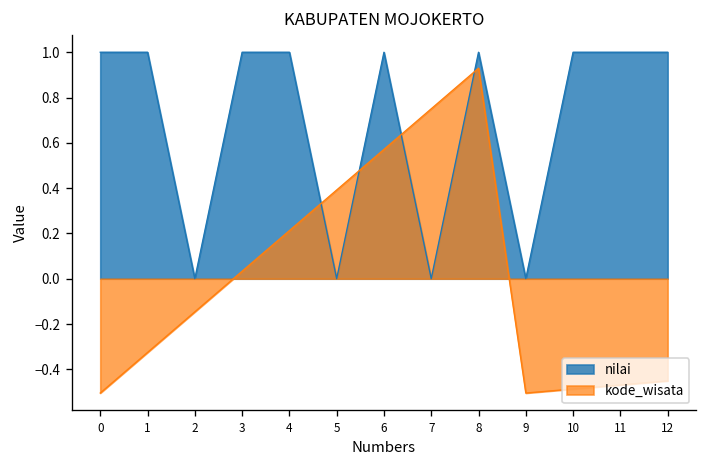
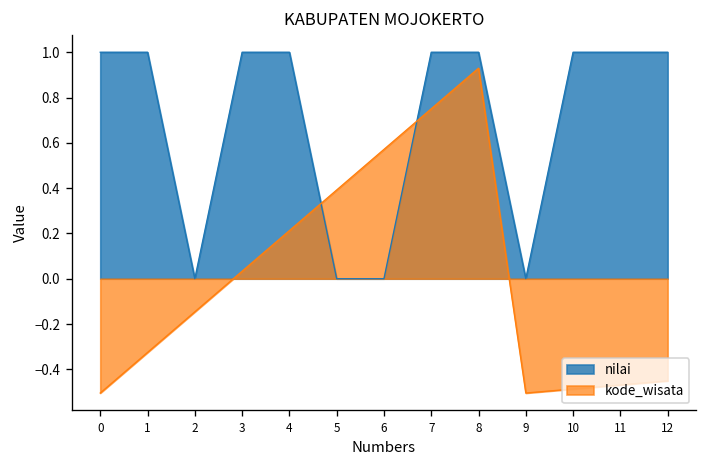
  {
    "nilai": {
      "0": 1,
      "1": 1,
      "3": 1,
      "4": 1,
      "5": 0,
-     "6": 1,
-     "7": 0,
+     "6": 0,
+     "7": 1,
      "8": 1,
      "10": 1,
      "11": 1,
      "12": 1
    }
  }
